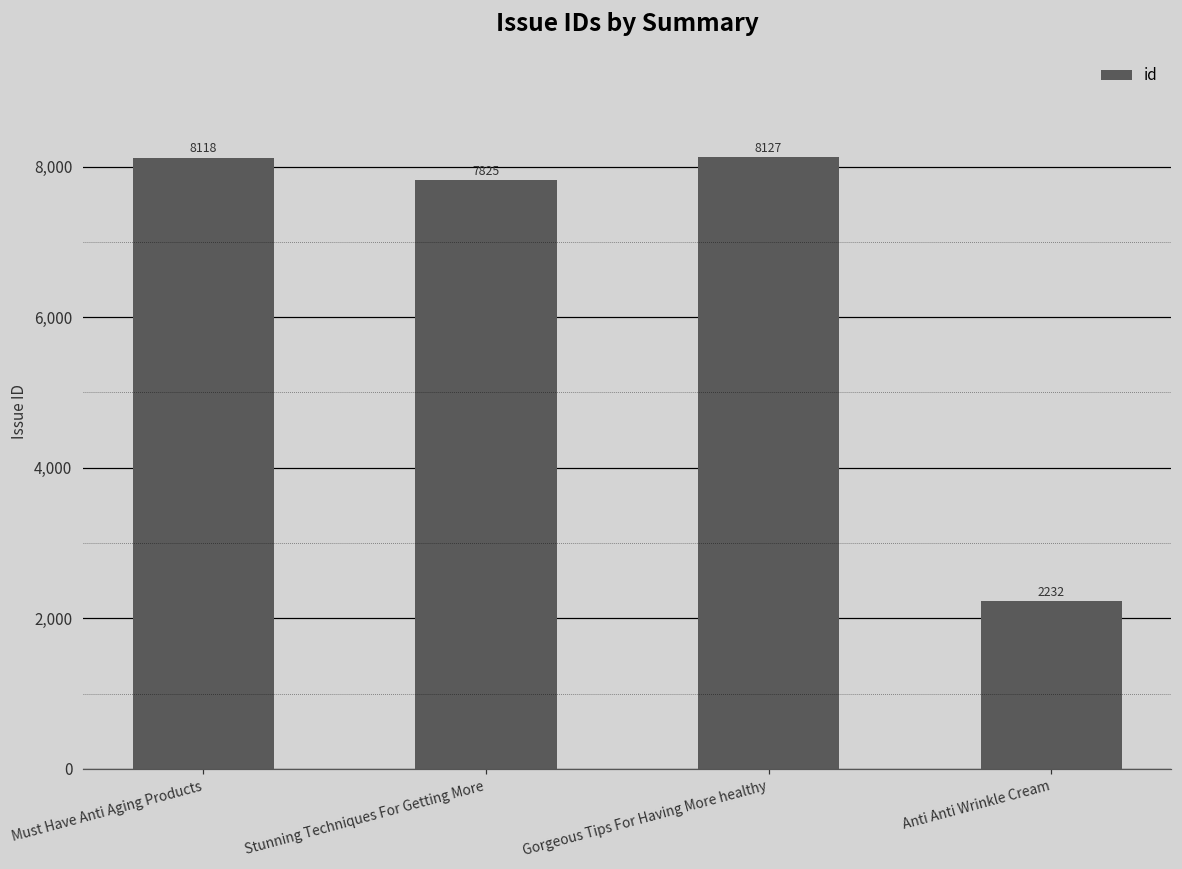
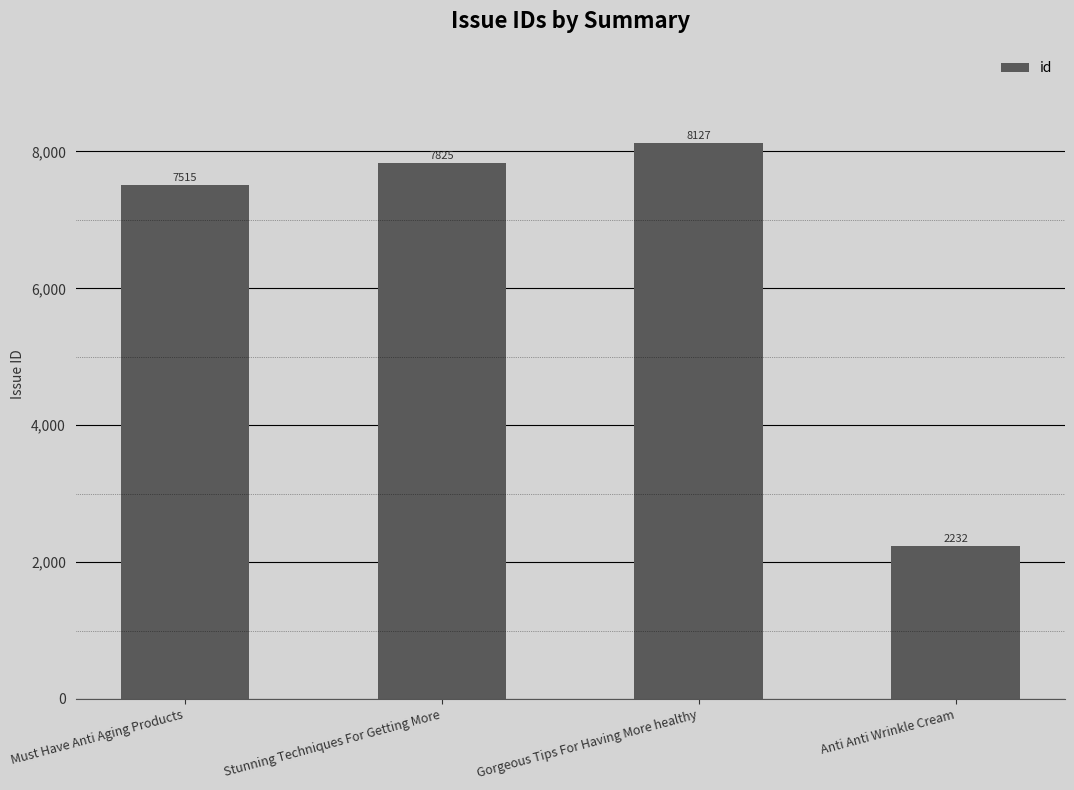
  {
-   "Must Have Anti Aging Products": 8118,
+   "Must Have Anti Aging Products": 7515,
    "Stunning Techniques For Getting More": 7825,
    "Gorgeous Tips For Having More healthy": 8127,
    "Anti Anti Wrinkle Cream": 2232
  }
